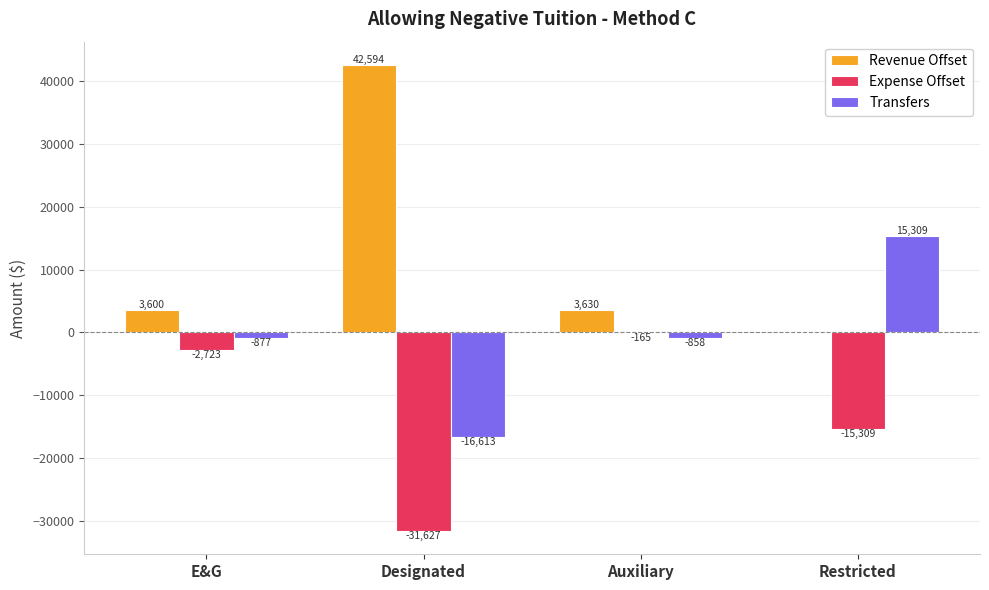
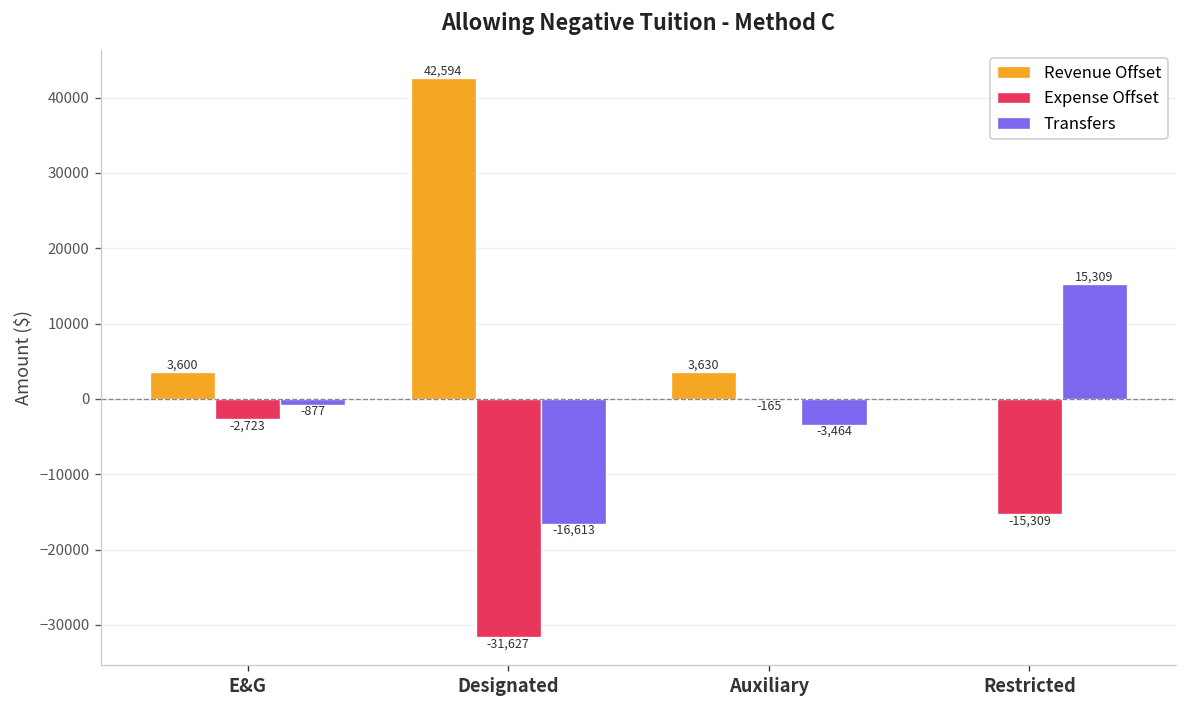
  {
    "Revenue Offset": {
      "E&G": "3,600",
      "Designated": "42,594",
      "Auxiliary": "3,630"
    },
    "Expense Offset": {
      "E&G": "-2,723",
      "Designated": "-31,627",
      "Auxiliary": "-165",
      "Restricted": "-15,309"
    },
    "Transfers": {
      "E&G": "-877",
      "Designated": "-16,613",
-     "Auxiliary": "-858",
+     "Auxiliary": "-3,464",
      "Restricted": "15,309"
    }
  }
